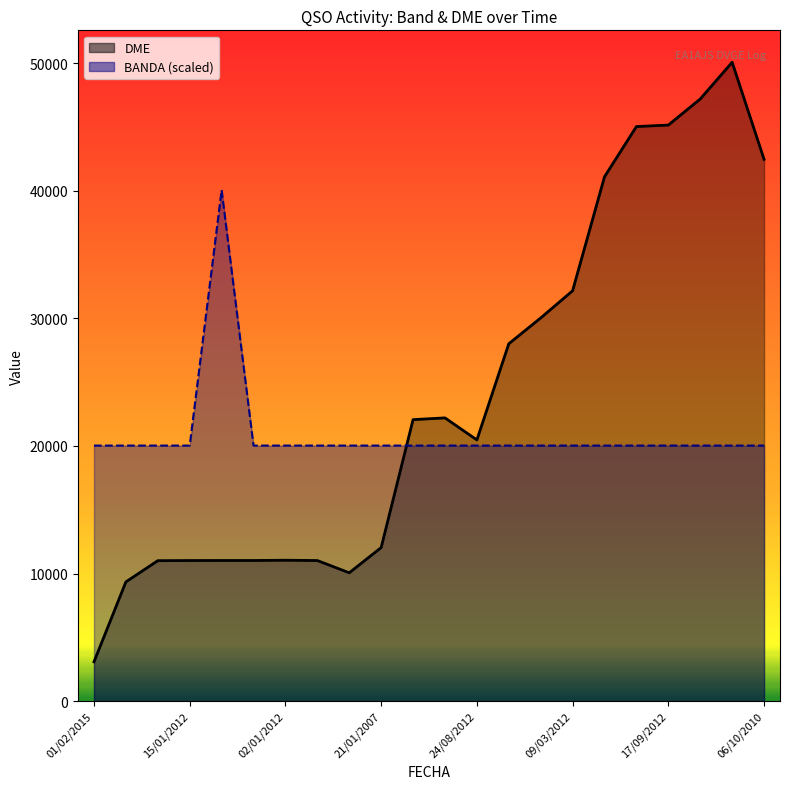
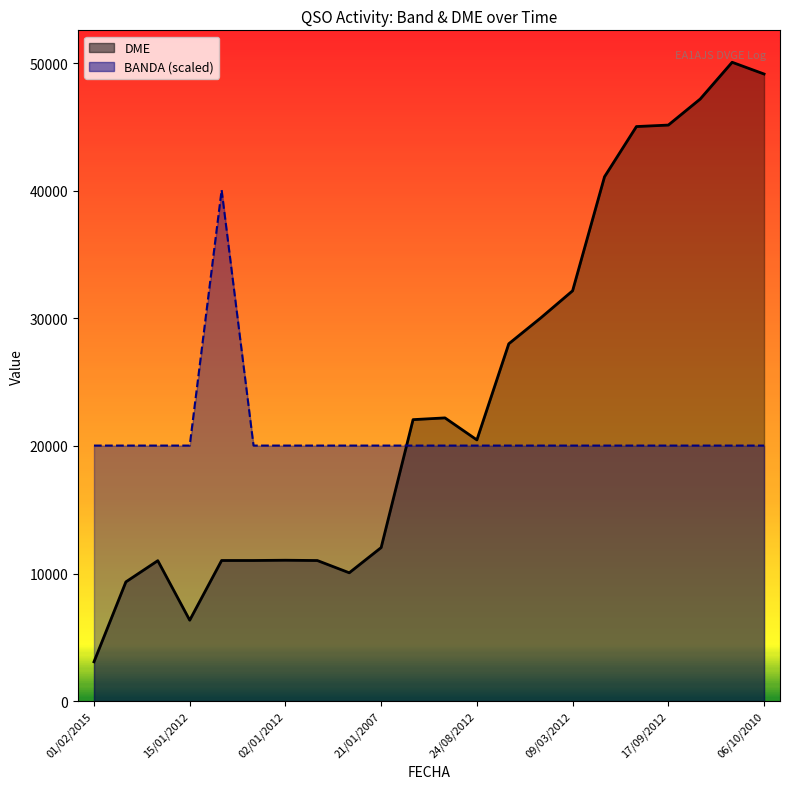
  {
    "DME": {
-     "15/01/2012": 11000,
+     "15/01/2012": 6300,
      "02/01/2012": 11000,
      "21/01/2007": 12000,
      "24/08/2012": 20500,
      "09/03/2012": 32200,
      "17/09/2012": 45100,
-     "06/10/2010": 42500
+     "06/10/2010": 49100
    },
    "BANDA (scaled)": {
      "15/01/2012": 20000,
      "02/01/2012": 20000,
      "21/01/2007": 20000,
      "24/08/2012": 20000,
      "09/03/2012": 20000,
      "17/09/2012": 20000,
      "06/10/2010": 20000
    }
  }
